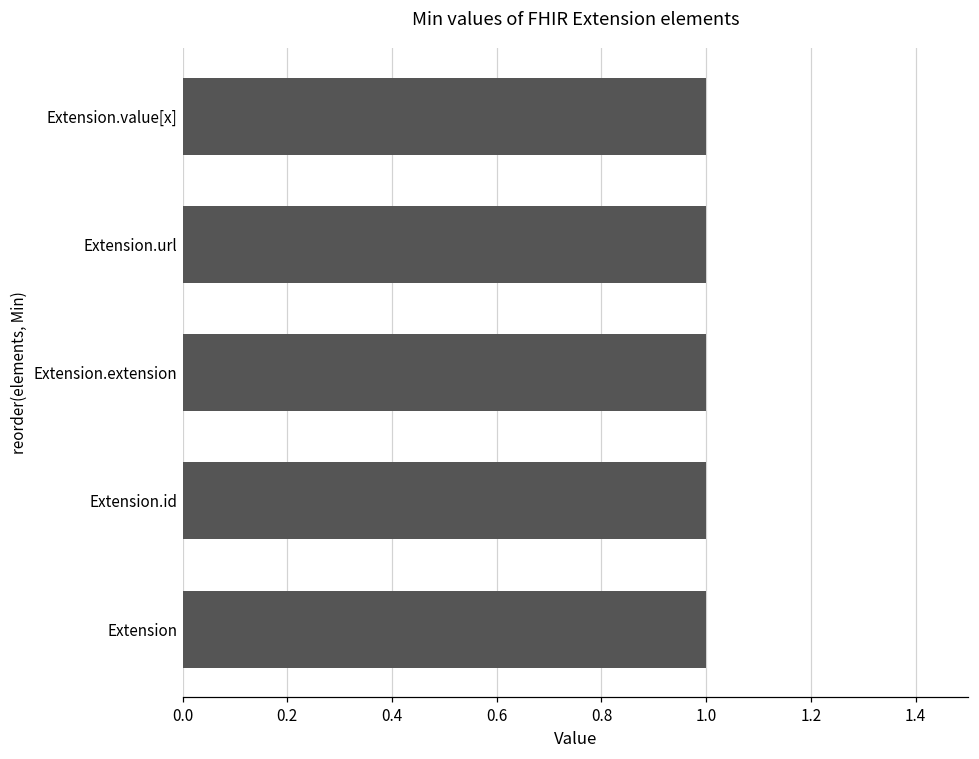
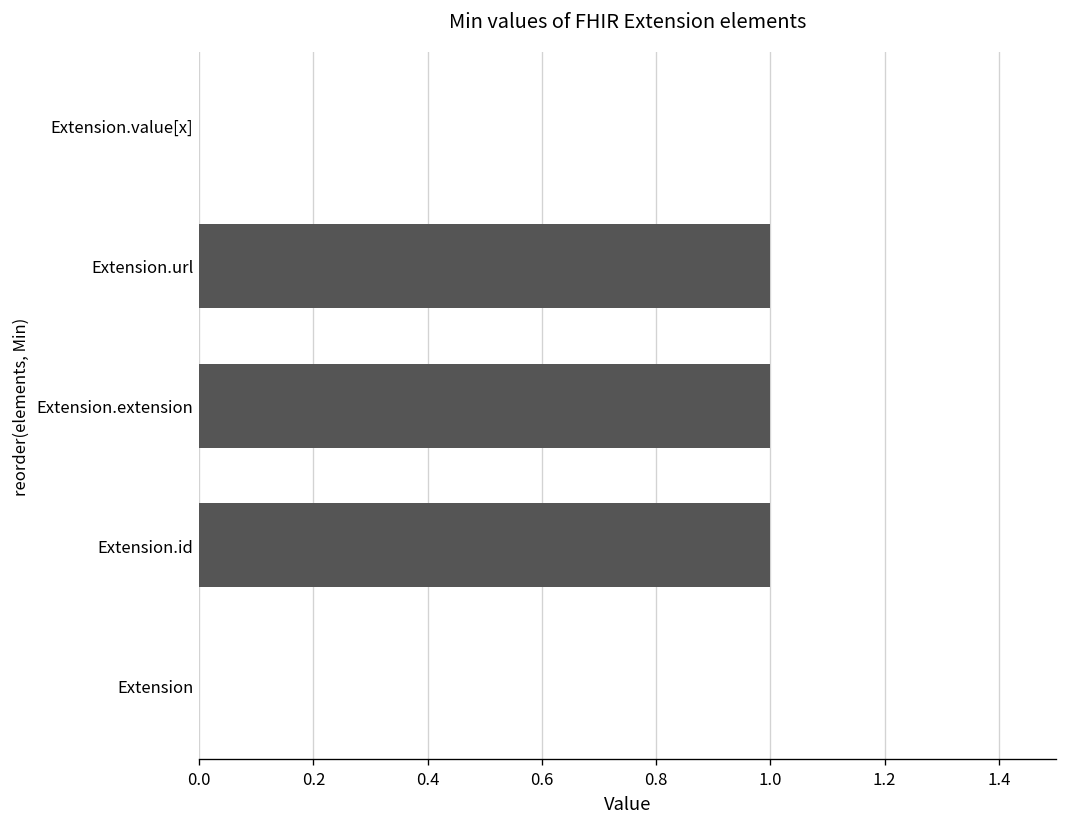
  {
-   "Extension.value[x]": 1,
+   "Extension.value[x]": 0,
    "Extension.url": 1,
    "Extension.extension": 1,
    "Extension.id": 1,
-   "Extension": 1
+   "Extension": 0
  }
